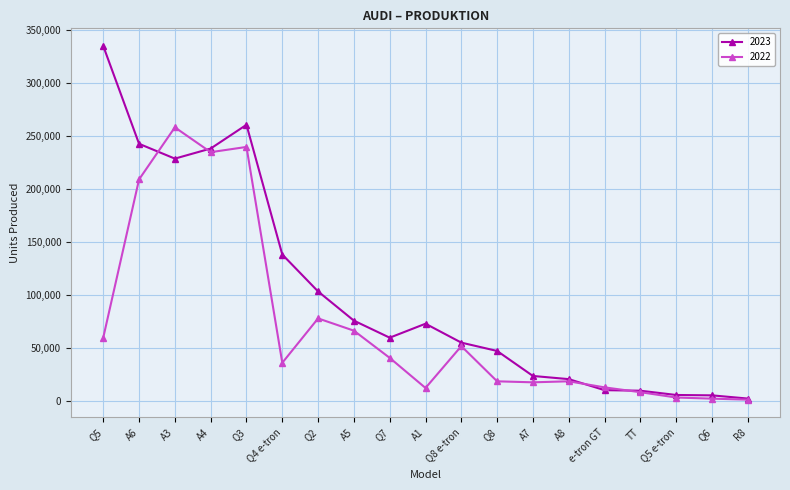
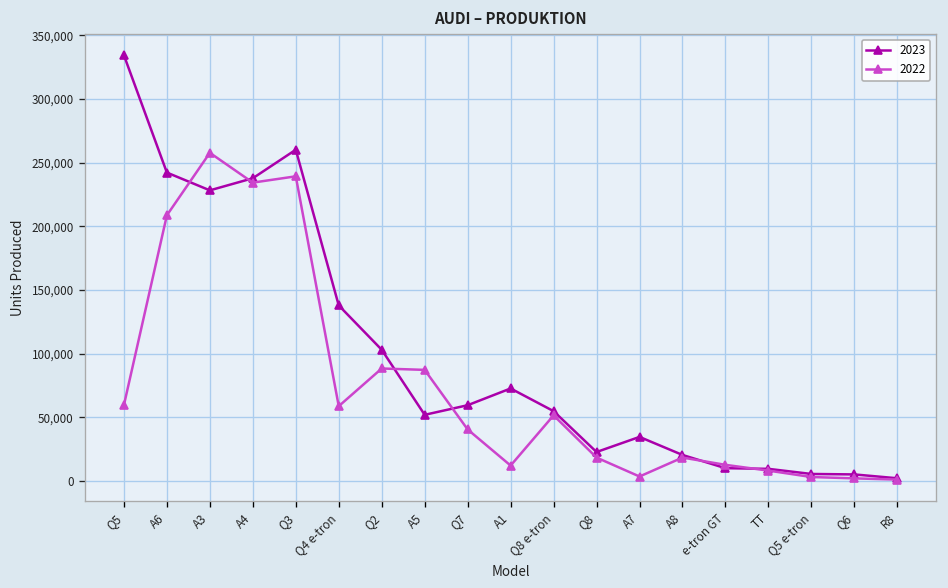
  {
    "2023": {
      "Q5": "334,000",
      "A6": "242,000",
      "A3": "228,000",
      "A4": "238,000",
      "Q3": "260,000",
      "Q4 e-tron": "138,000",
      "Q2": "103,000",
-     "A5": "76,000",
+     "A5": "52,000",
      "Q7": "60,000",
      "A1": "73,000",
      "Q8 e-tron": "55,000",
-     "Q8": "47,000",
-     "A7": "23,000",
+     "Q8": "23,000",
+     "A7": "35,000",
      "e-tron GT": "10,000",
      "Q6": "5,000"
    },
    "2022": {
      "Q5": "60,000",
      "A6": "209,000",
      "A3": "258,000",
      "A4": "234,000",
      "Q3": "239,000",
-     "Q4 e-tron": "36,000",
-     "Q2": "78,000",
-     "A5": "66,000",
+     "Q4 e-tron": "59,000",
+     "Q2": "88,000",
+     "A5": "87,000",
      "Q7": "40,000",
      "A1": "12,000",
      "Q8 e-tron": "52,000",
      "Q8": "18,000",
-     "A7": "17,000",
+     "A7": "4,000",
      "e-tron GT": "13,000",
      "Q6": "2,000"
    }
  }
